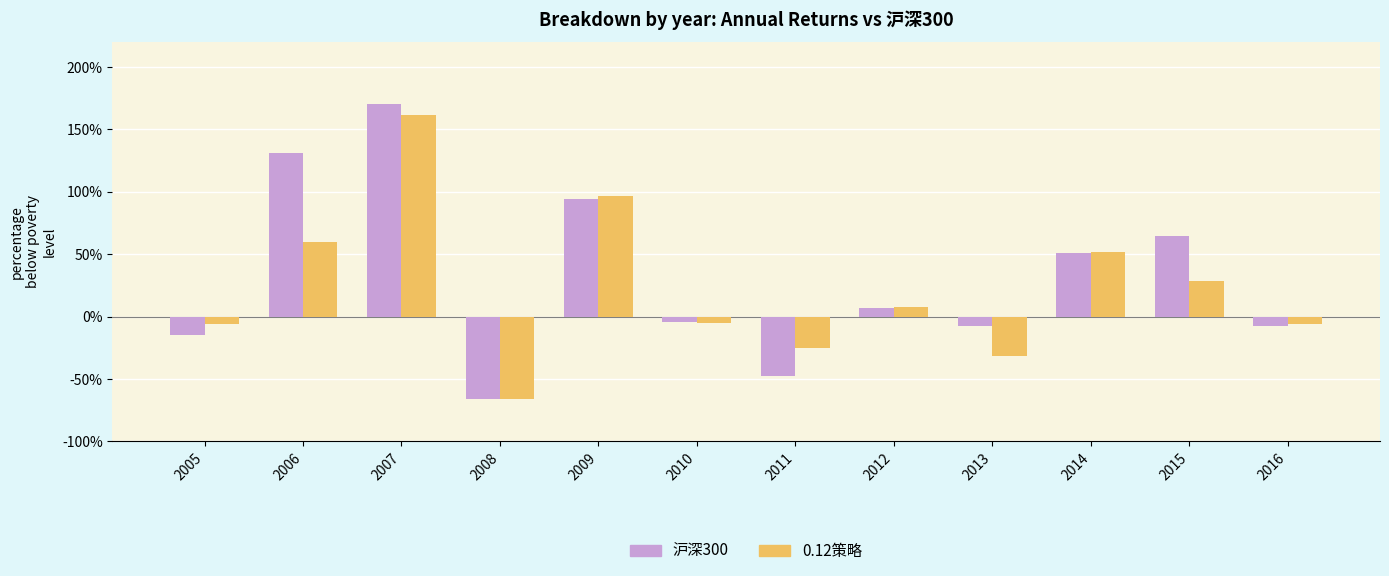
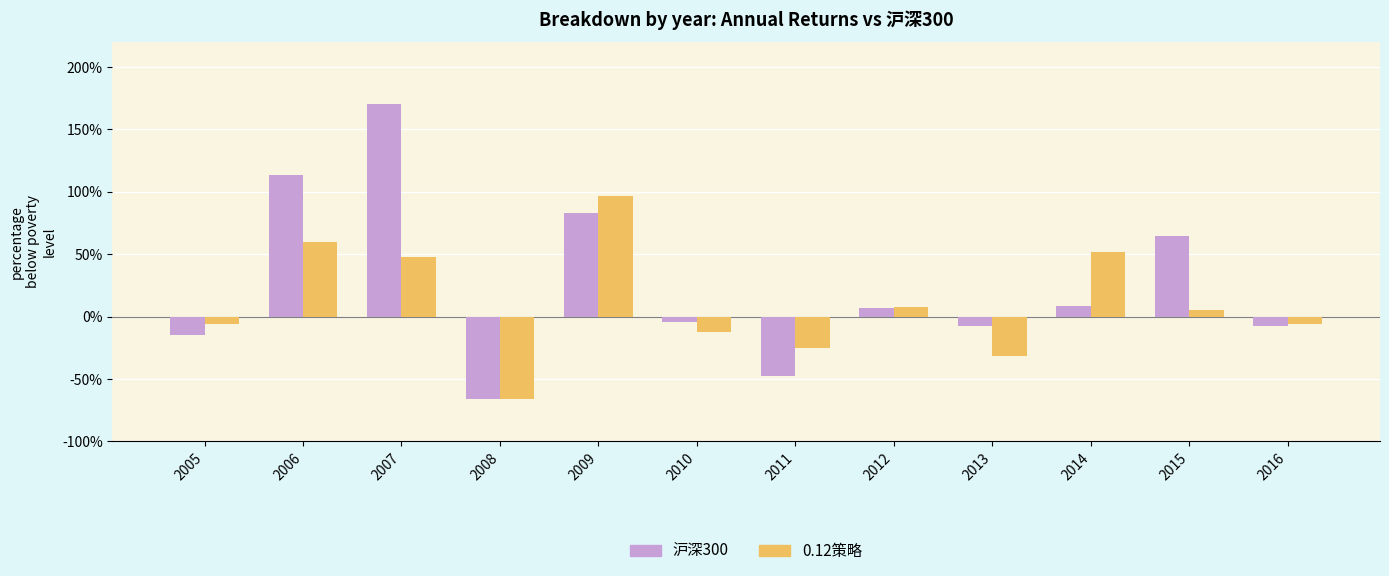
  {
    "沪深300": {
      "2005": "-15%",
-     "2006": "131%",
+     "2006": "113%",
      "2007": "170%",
      "2008": "-66%",
-     "2009": "94%",
+     "2009": "83%",
      "2010": "-5%",
      "2011": "-47%",
      "2012": "7%",
      "2013": "-8%",
-     "2014": "51%",
+     "2014": "8%",
      "2015": "65%",
      "2016": "-7%"
    },
    "0.12策略": {
      "2005": "-6%",
      "2006": "60%",
-     "2007": "162%",
+     "2007": "48%",
      "2008": "-66%",
      "2009": "97%",
-     "2010": "-6%",
+     "2010": "-13%",
      "2011": "-25%",
      "2012": "8%",
      "2013": "-32%",
      "2014": "52%",
-     "2015": "28%",
+     "2015": "6%",
      "2016": "-6%"
    }
  }
